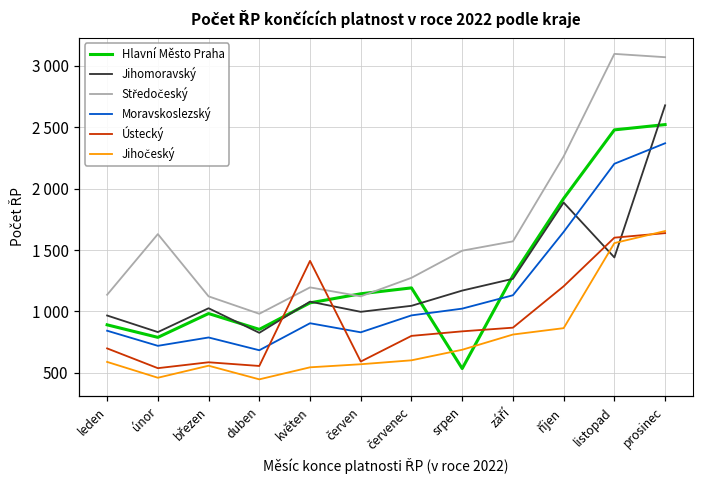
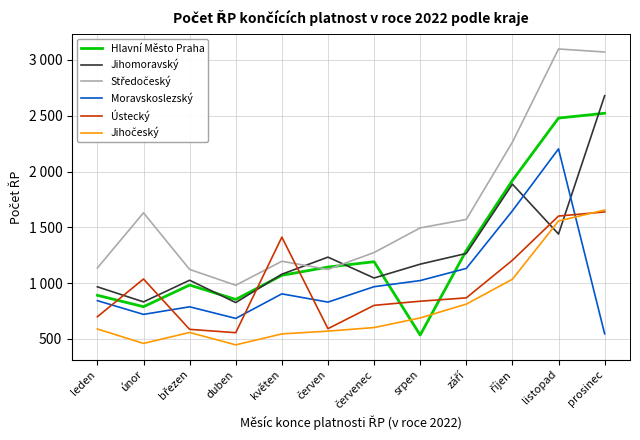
  {
    "Hlavní Město Praha": {
      "leden": 890,
      "únor": 790,
      "březen": 980,
      "duben": 850,
      "červenec": 1190,
      "srpen": 540,
      "září": 1290,
      "říjen": 1920,
      "listopad": 2480,
      "prosinec": 2520
    },
    "Jihomoravský": {
      "leden": 970,
      "únor": 830,
      "březen": 1030,
      "duben": 830,
-     "červen": 1000,
+     "červen": 1230,
      "červenec": 1050,
      "srpen": 1170,
      "září": 1270,
      "říjen": 1890,
      "listopad": 1440,
      "prosinec": 2680
    },
    "Středočeský": {
      "leden": 1140,
      "únor": 1630,
      "březen": 1120,
      "duben": 980,
      "květen": 1200,
      "červenec": 1270,
      "srpen": 1500,
      "září": 1570,
      "říjen": 2260,
      "listopad": 3100,
      "prosinec": 3070
    },
    "Moravskoslezský": {
      "leden": 840,
      "únor": 720,
      "březen": 790,
      "duben": 680,
      "květen": 900,
      "červen": 830,
      "červenec": 970,
      "srpen": 1020,
      "září": 1130,
      "říjen": 1650,
      "listopad": 2200,
-     "prosinec": 2370
+     "prosinec": 550
    },
    "Ústecký": {
      "leden": 700,
-     "únor": 540,
+     "únor": 1040,
      "březen": 590,
      "duben": 560,
      "květen": 1410,
      "červenec": 800,
      "srpen": 840,
      "září": 870,
      "říjen": 1210,
      "listopad": 1600
    },
    "Jihočeský": {
      "leden": 590,
      "únor": 460,
      "březen": 560,
      "duben": 450,
      "květen": 550,
      "červenec": 600,
      "srpen": 690,
      "září": 810,
-     "říjen": 860,
+     "říjen": 1040,
      "listopad": 1560
    }
  }
